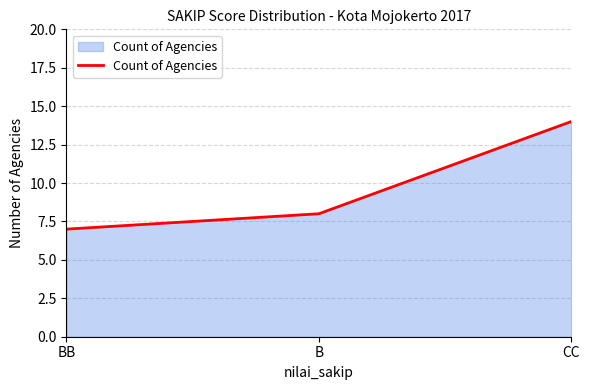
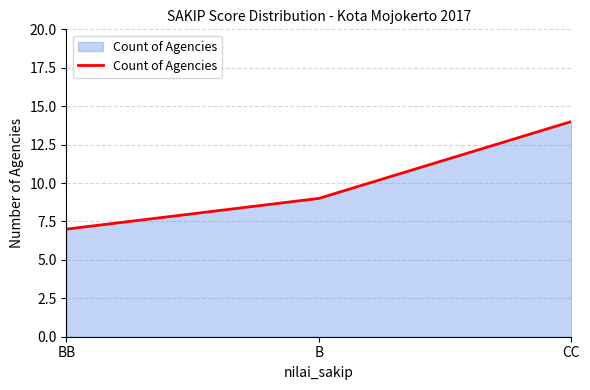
  {
    "BB": 7,
-   "B": 8,
+   "B": 9,
    "CC": 14
  }
